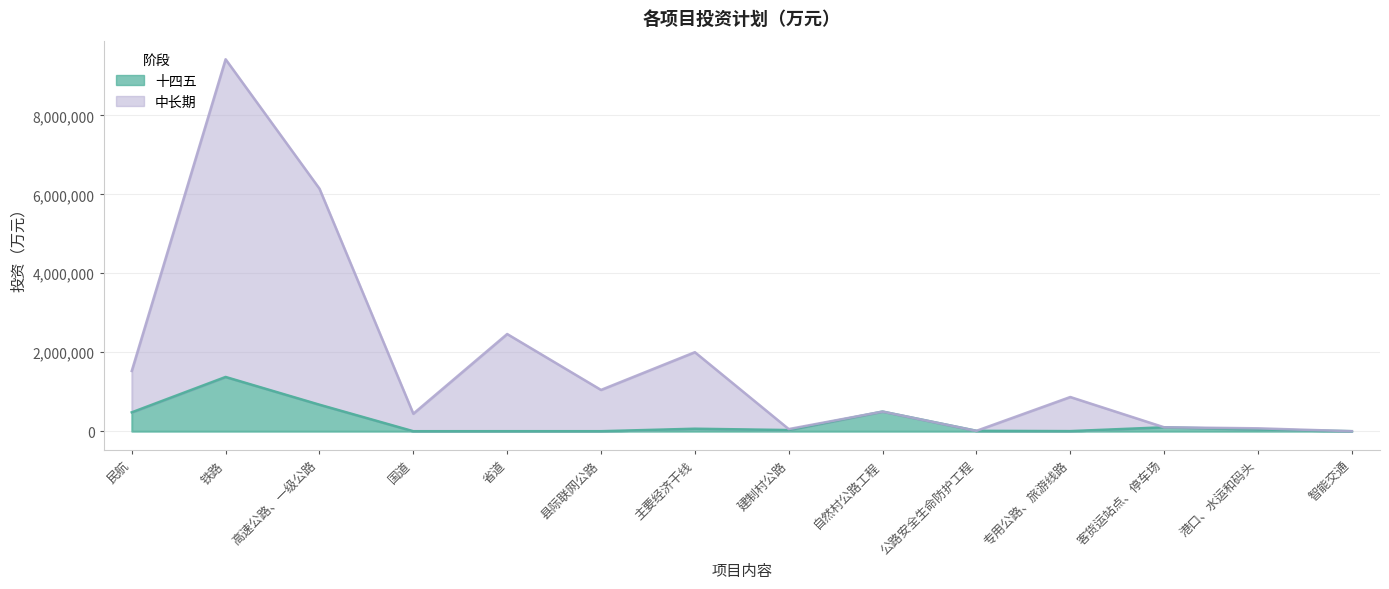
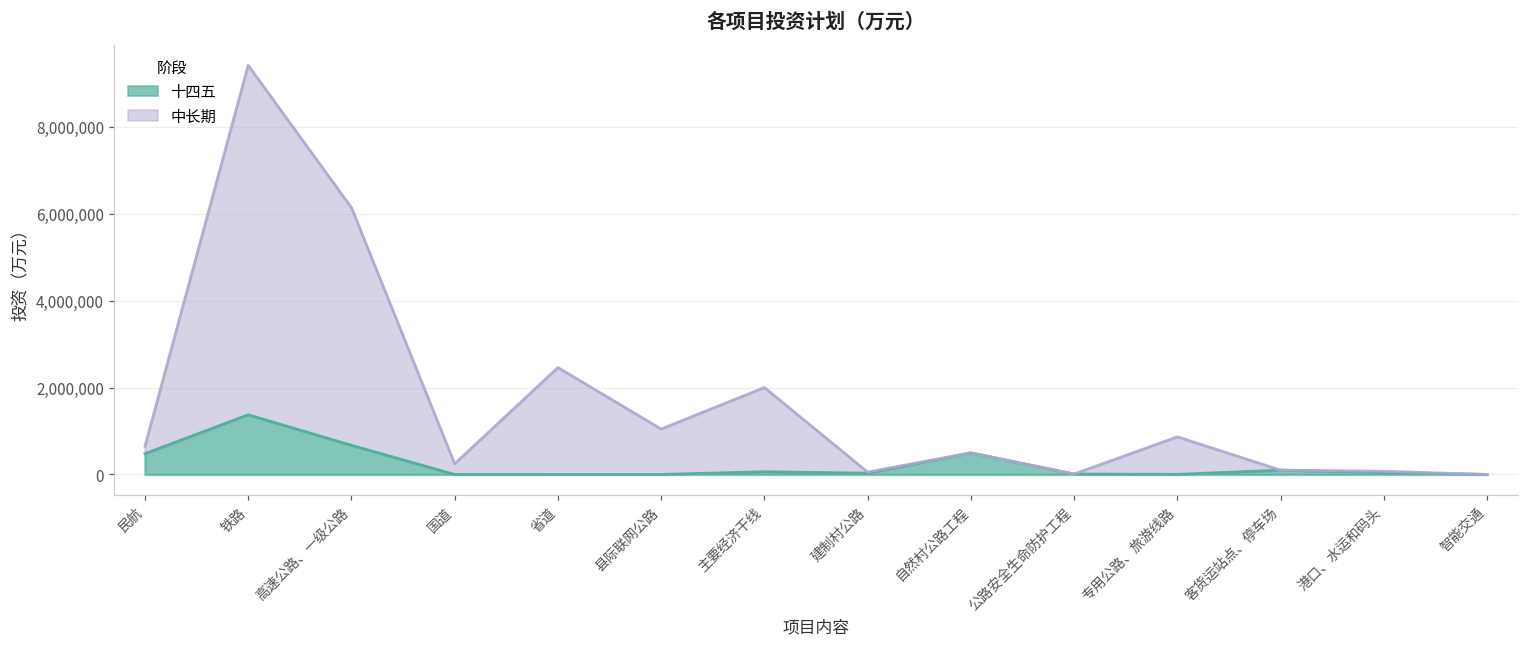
  {
    "十四五": {
      "民航": "500,000",
      "铁路": "1,400,000",
      "高速公路、一级公路": "700,000",
      "国道": "0",
      "省道": "0",
      "县际联网公路": "0",
      "主要经济干线": "100,000",
      "专用公路、旅游线路": "0"
    },
    "中长期": {
-     "民航": "1,000,000",
+     "民航": "200,000",
      "铁路": "8,000,000",
      "高速公路、一级公路": "5,500,000",
-     "国道": "400,000",
+     "国道": "200,000",
      "省道": "2,500,000",
      "县际联网公路": "1,000,000",
      "主要经济干线": "1,900,000",
      "专用公路、旅游线路": "900,000"
    }
  }
